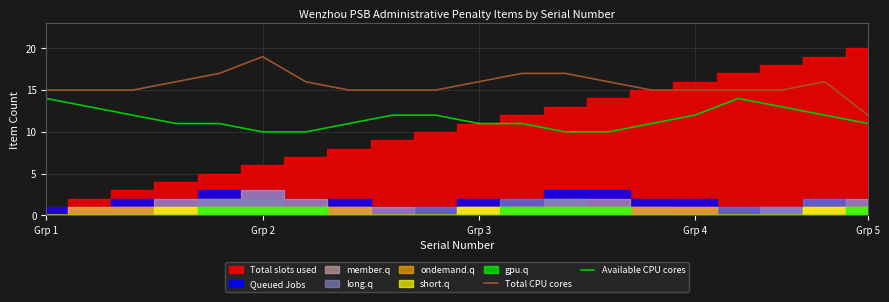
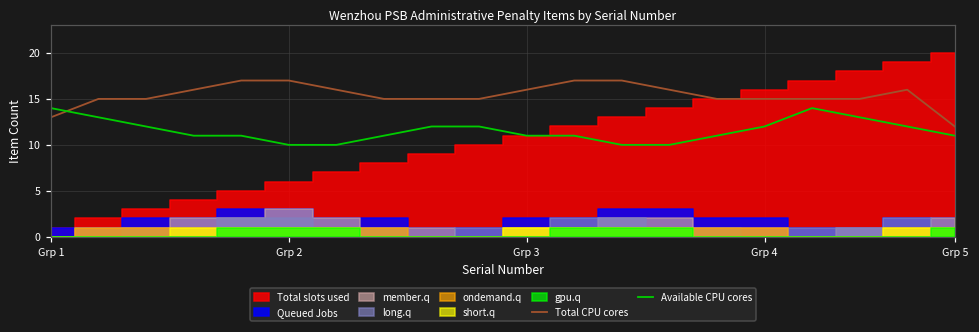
  {
    "Total CPU cores": {
-     "Grp 1": 15,
-     "Grp 2": 19,
+     "Grp 1": 13,
+     "Grp 2": 17,
      "Grp 3": 16,
      "Grp 4": 15,
      "Grp 5": 12
    }
  }
